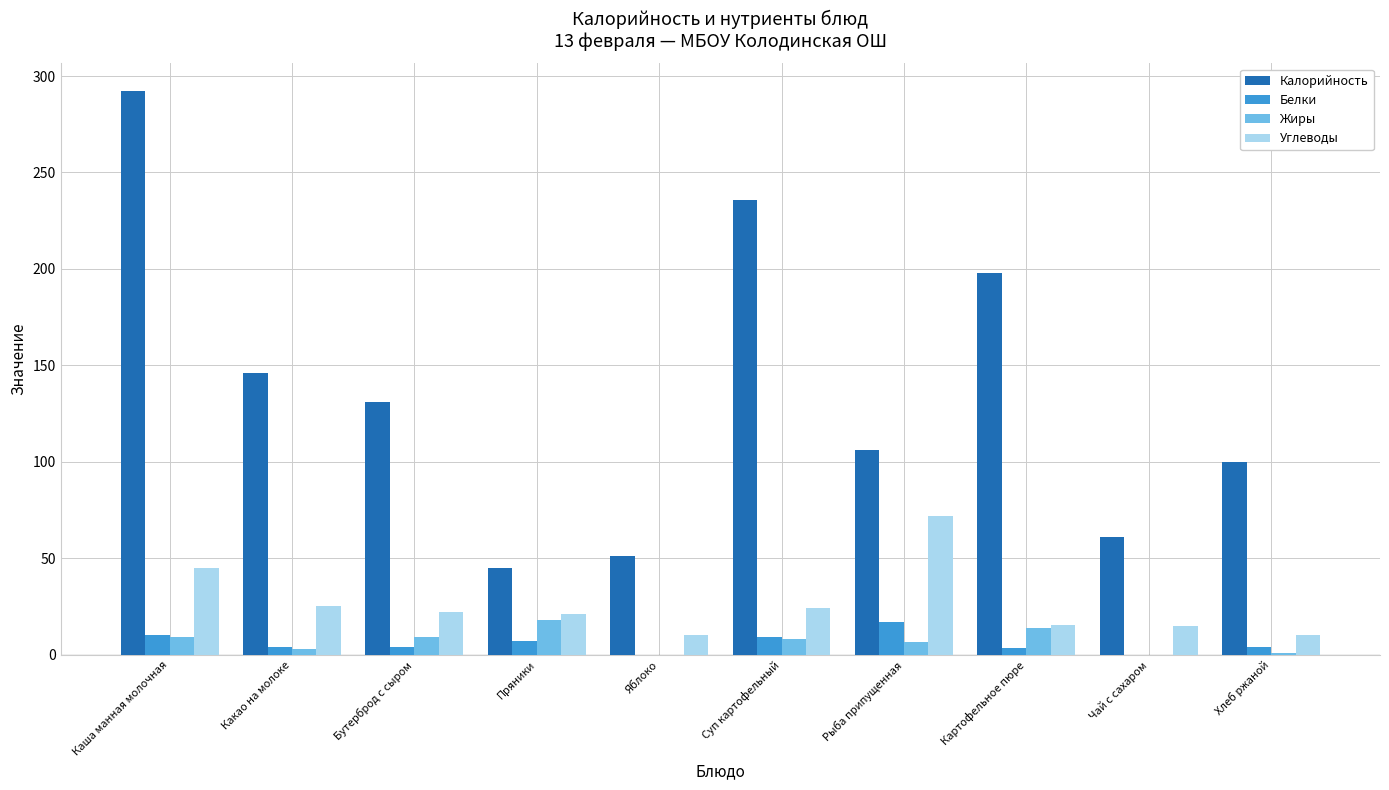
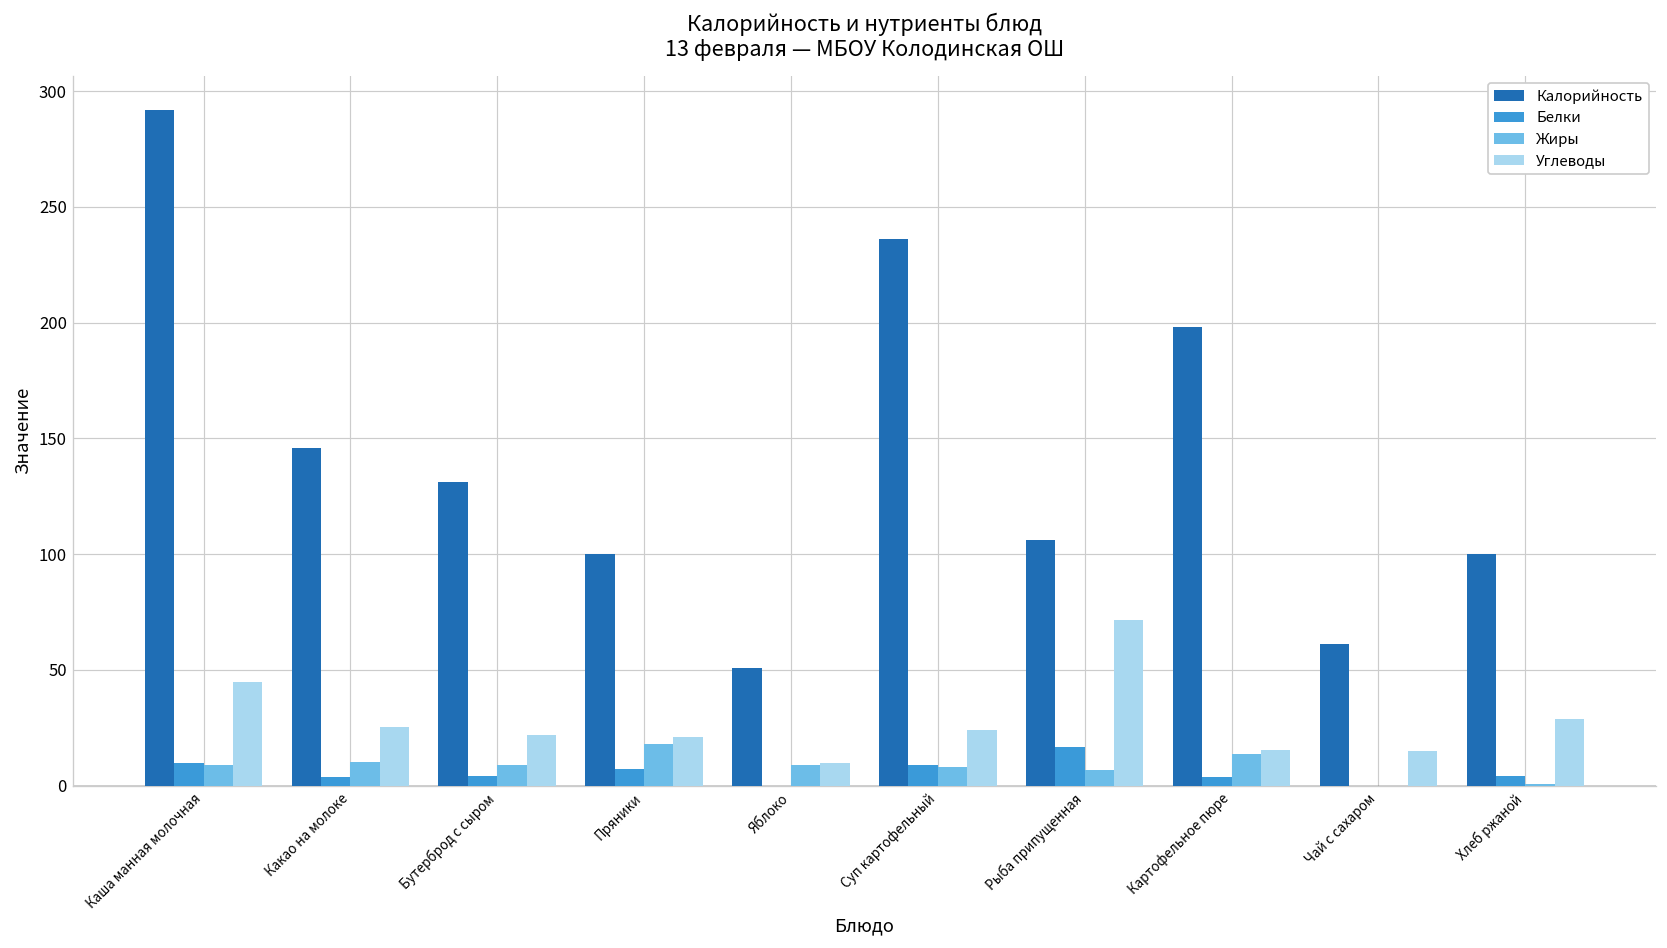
  {
    "Калорийность": {
      "Каша манная молочная": 292,
      "Какао на молоке": 146,
      "Бутерброд с сыром": 131,
-     "Пряники": 45,
+     "Пряники": 100,
      "Яблоко": 51,
      "Суп картофельный": 236,
      "Рыба припущенная": 106,
      "Картофельное пюре": 198,
      "Чай с сахаром": 61,
      "Хлеб ржаной": 100
    },
    "Белки": {
      "Каша манная молочная": 10,
      "Какао на молоке": 4,
      "Бутерброд с сыром": 4,
      "Пряники": 7,
      "Яблоко": 0,
      "Суп картофельный": 9,
      "Рыба припущенная": 17,
      "Картофельное пюре": 4,
      "Чай с сахаром": 0,
      "Хлеб ржаной": 4
    },
    "Жиры": {
      "Каша манная молочная": 9,
-     "Какао на молоке": 3,
+     "Какао на молоке": 10,
      "Бутерброд с сыром": 9,
      "Пряники": 18,
-     "Яблоко": 0,
+     "Яблоко": 9,
      "Суп картофельный": 8,
      "Рыба припущенная": 7,
      "Картофельное пюре": 14,
      "Чай с сахаром": 0
    },
    "Углеводы": {
      "Каша манная молочная": 45,
      "Какао на молоке": 25,
      "Бутерброд с сыром": 22,
      "Пряники": 21,
      "Яблоко": 10,
      "Суп картофельный": 24,
      "Рыба припущенная": 72,
      "Картофельное пюре": 15,
      "Чай с сахаром": 15,
-     "Хлеб ржаной": 10
+     "Хлеб ржаной": 29
    }
  }
